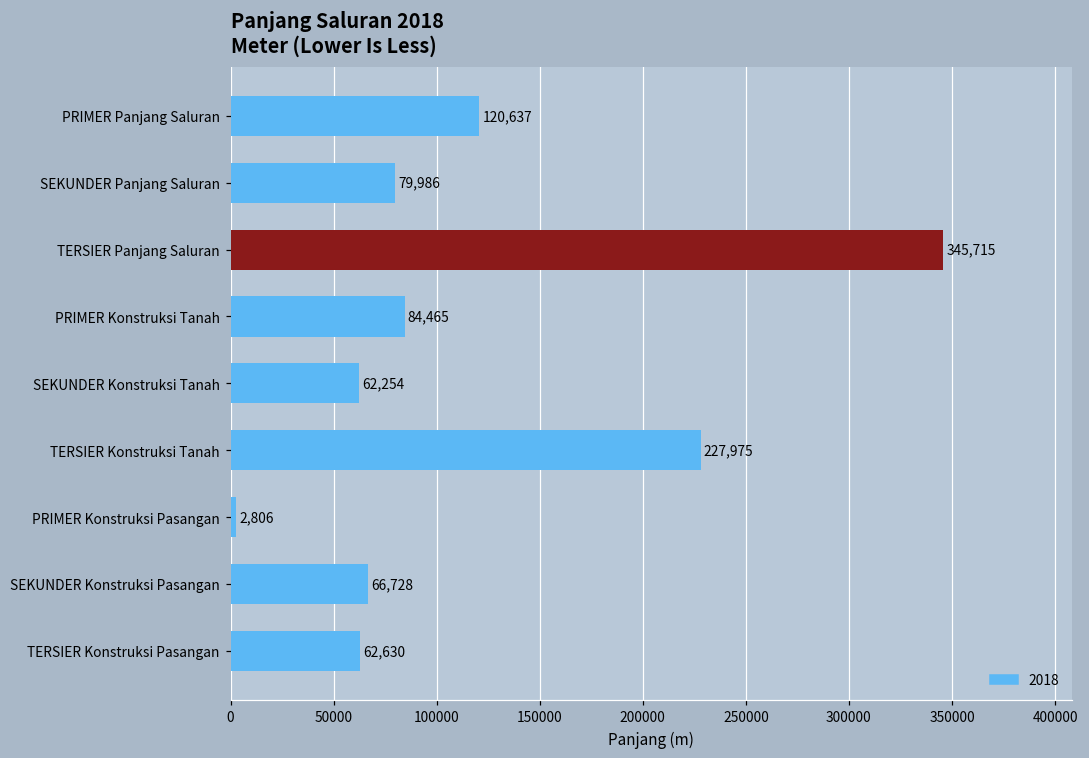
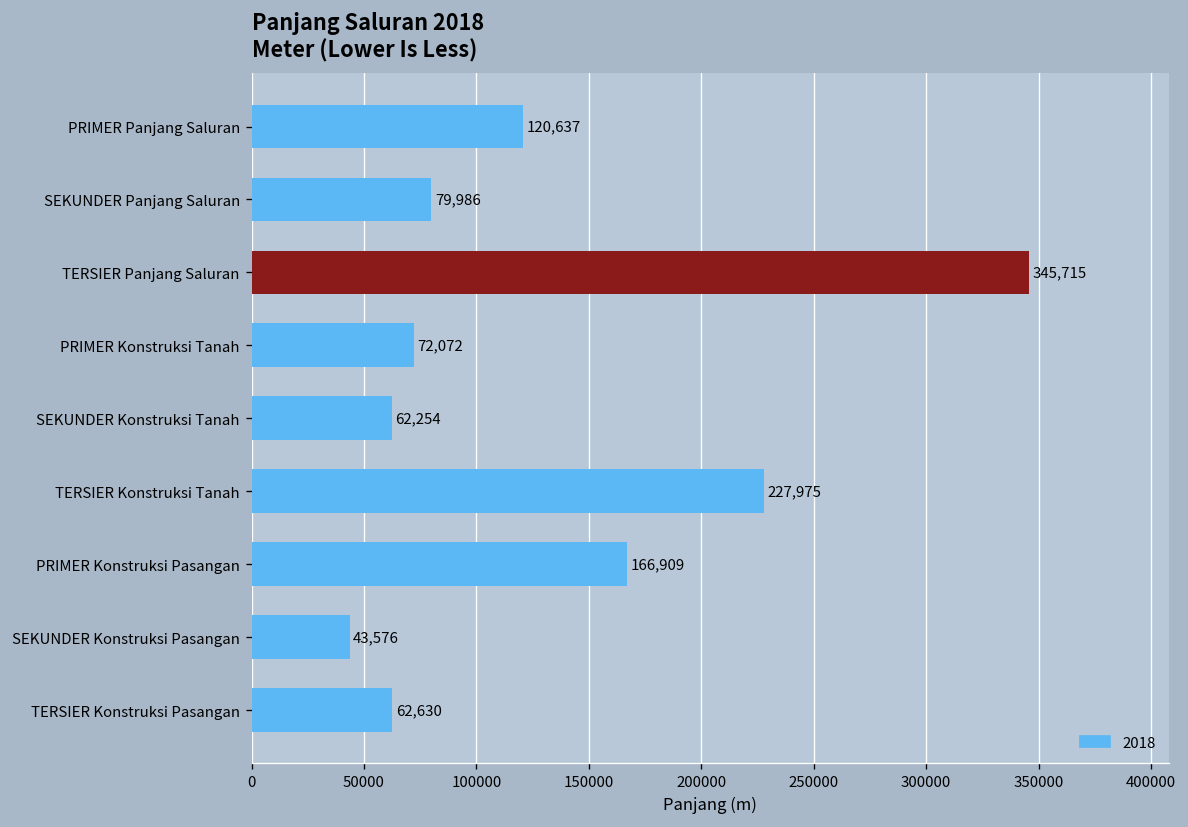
  {
    "PRIMER Panjang Saluran": "120,637",
    "SEKUNDER Panjang Saluran": "79,986",
    "TERSIER Panjang Saluran": "345,715",
-   "PRIMER Konstruksi Tanah": "84,465",
+   "PRIMER Konstruksi Tanah": "72,072",
    "SEKUNDER Konstruksi Tanah": "62,254",
    "TERSIER Konstruksi Tanah": "227,975",
-   "PRIMER Konstruksi Pasangan": "2,806",
-   "SEKUNDER Konstruksi Pasangan": "66,728",
+   "PRIMER Konstruksi Pasangan": "166,909",
+   "SEKUNDER Konstruksi Pasangan": "43,576",
    "TERSIER Konstruksi Pasangan": "62,630"
  }
